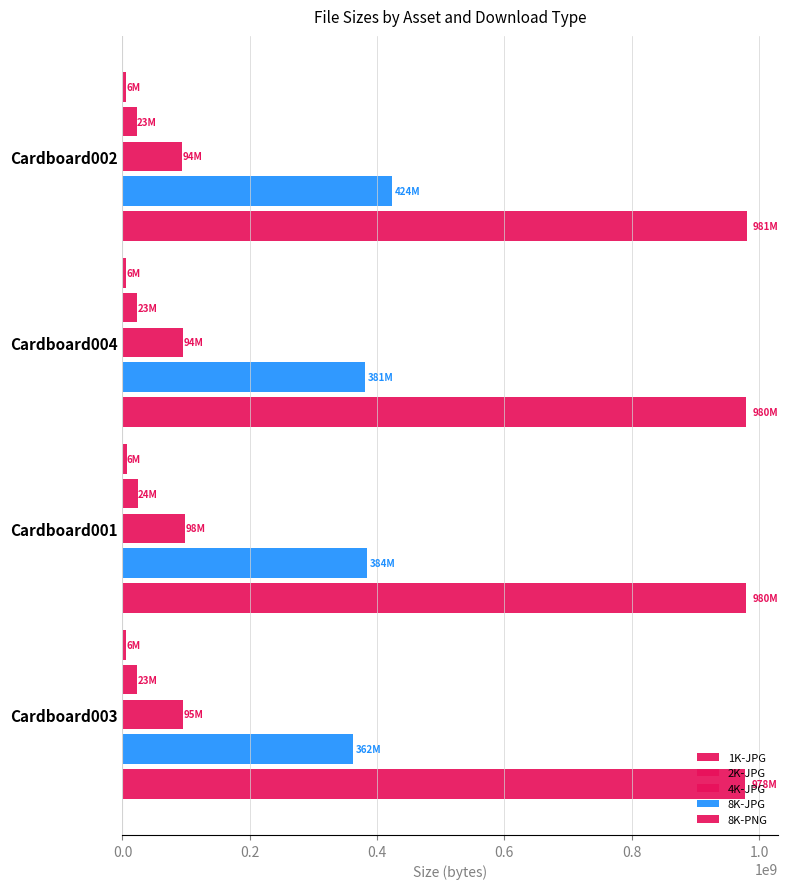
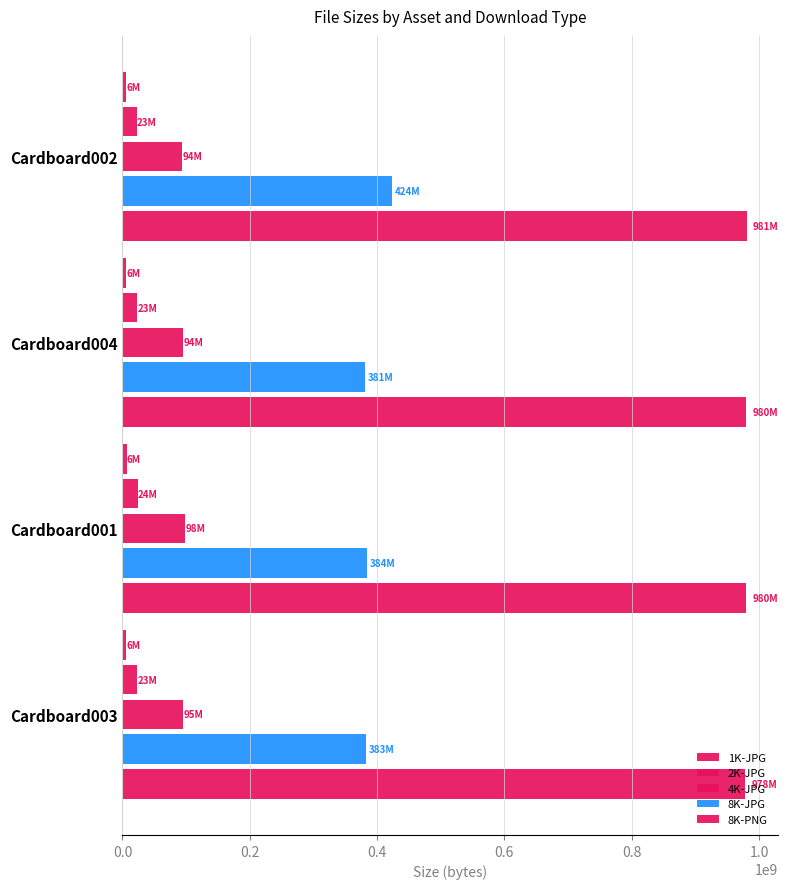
  {
    "8K-JPG": {
      "Cardboard002": "424M",
      "Cardboard004": "381M",
      "Cardboard001": "384M",
-     "Cardboard003": "362M"
+     "Cardboard003": "383M"
    }
  }
